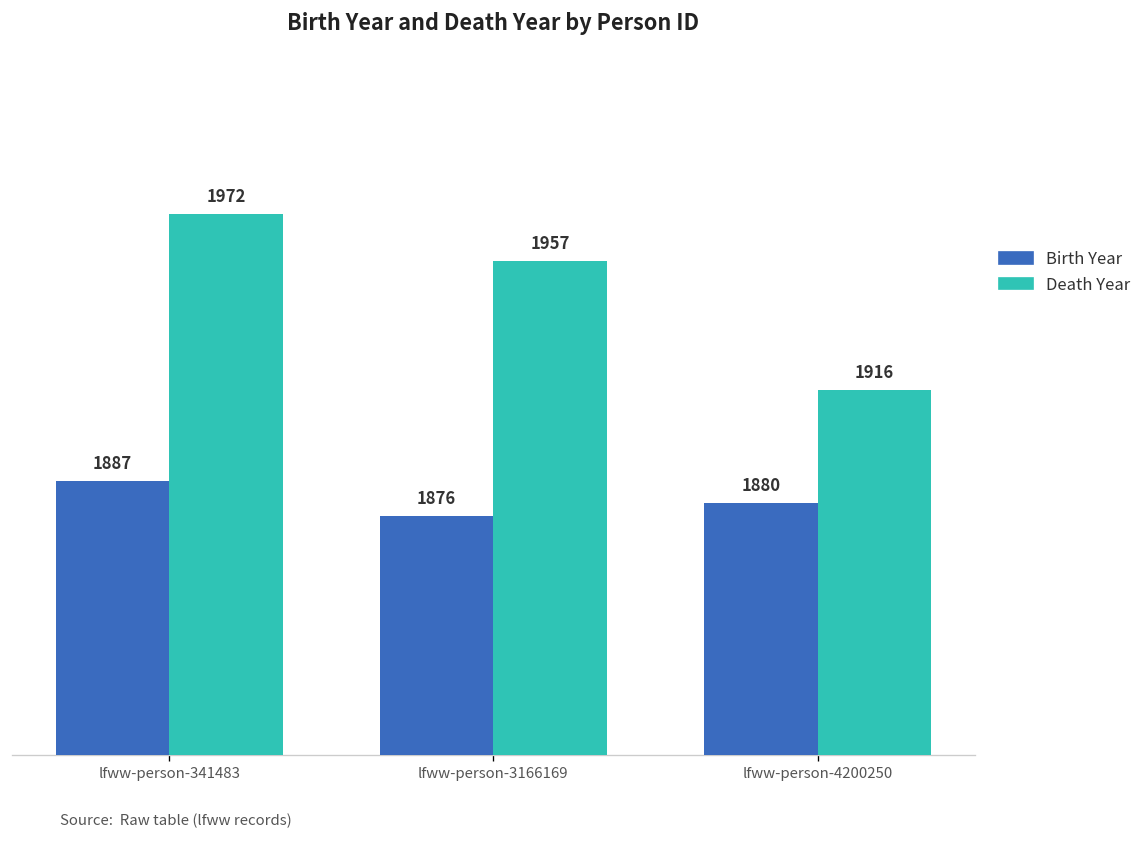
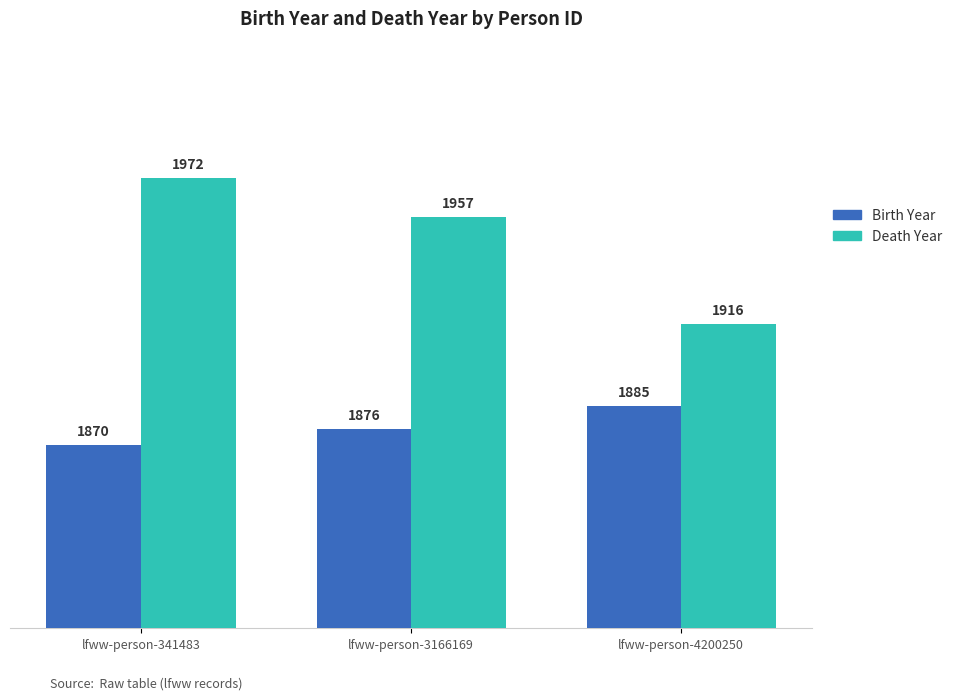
  {
    "Birth Year": {
-     "lfww-person-341483": 1887,
+     "lfww-person-341483": 1870,
      "lfww-person-3166169": 1876,
-     "lfww-person-4200250": 1880
+     "lfww-person-4200250": 1885
    },
    "Death Year": {
      "lfww-person-341483": 1972,
      "lfww-person-3166169": 1957,
      "lfww-person-4200250": 1916
    }
  }
